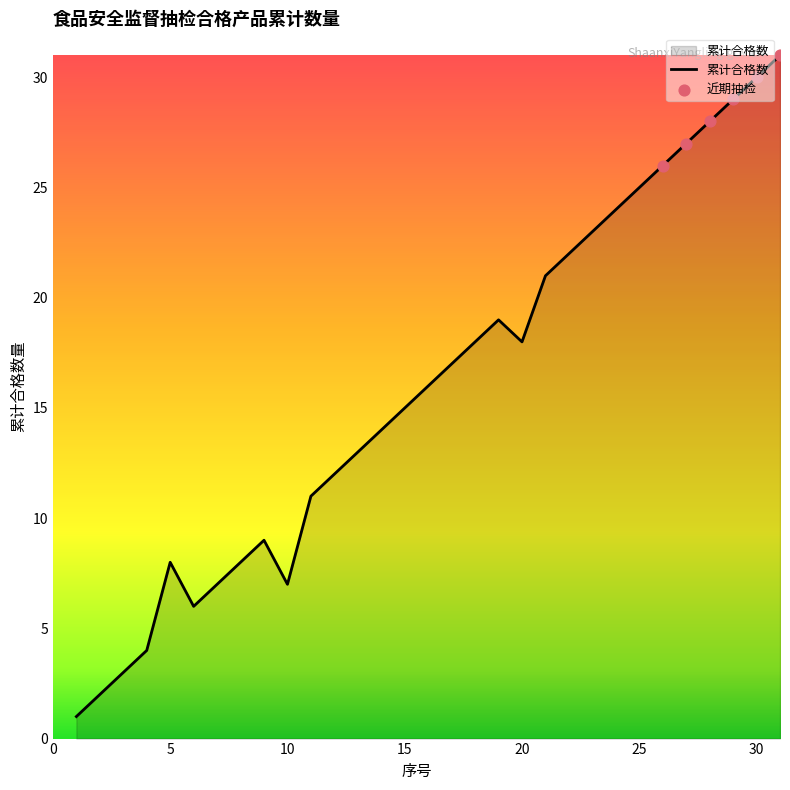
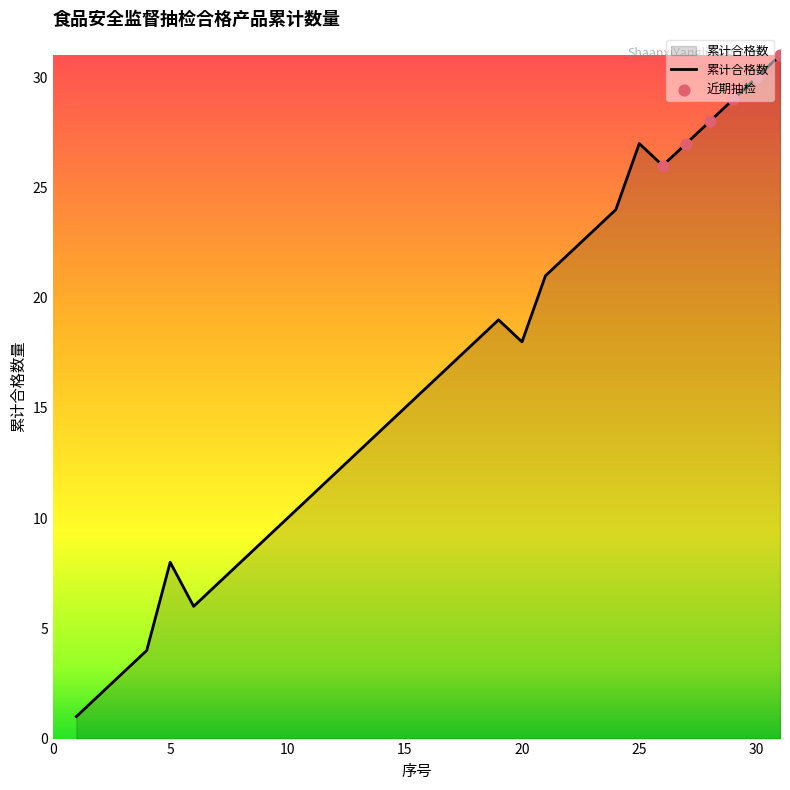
  {
    "累计合格数": {
      "5": 8,
-     "10": 7,
+     "10": 10,
      "15": 15,
      "20": 18,
-     "25": 25
+     "25": 27
    }
  }
